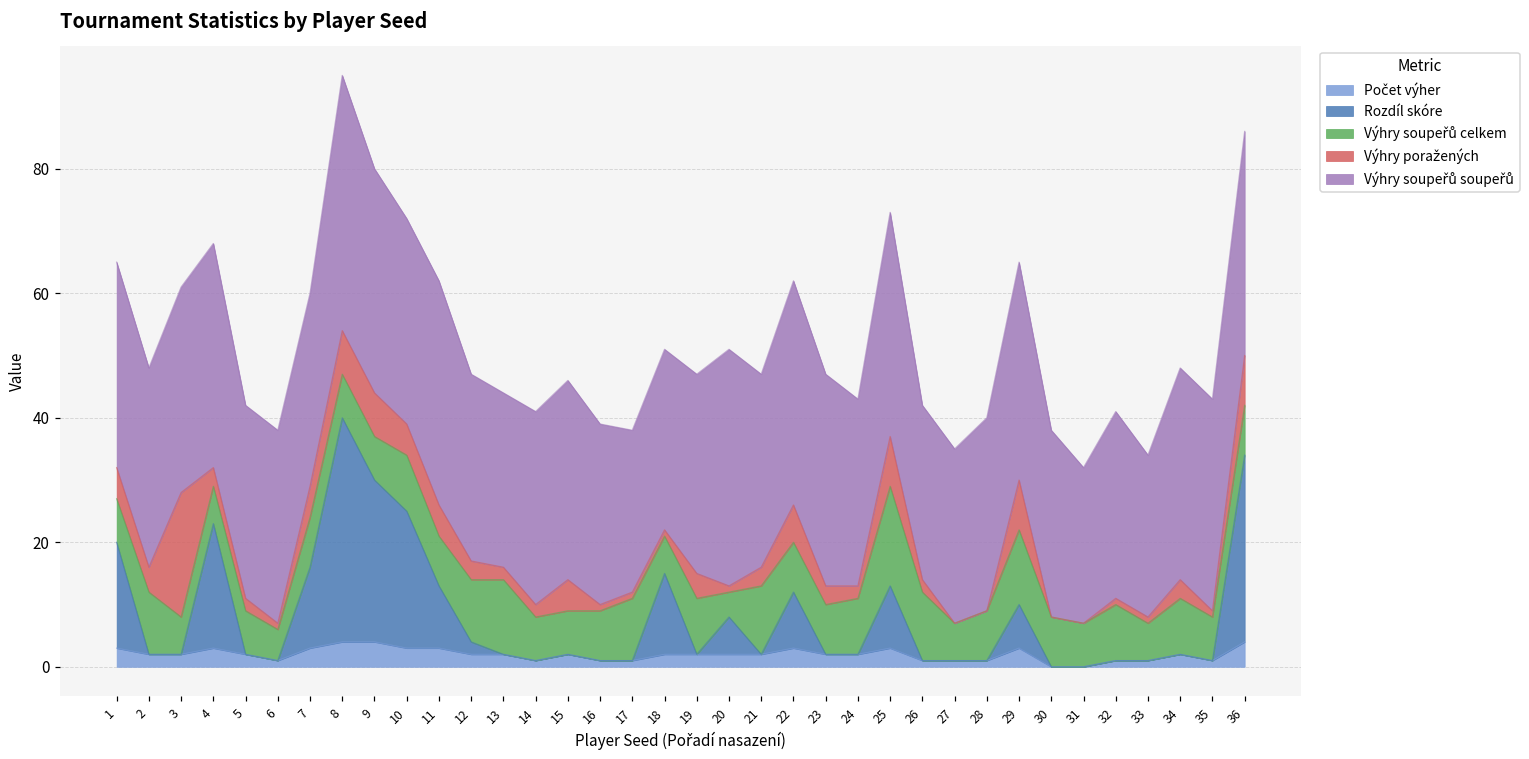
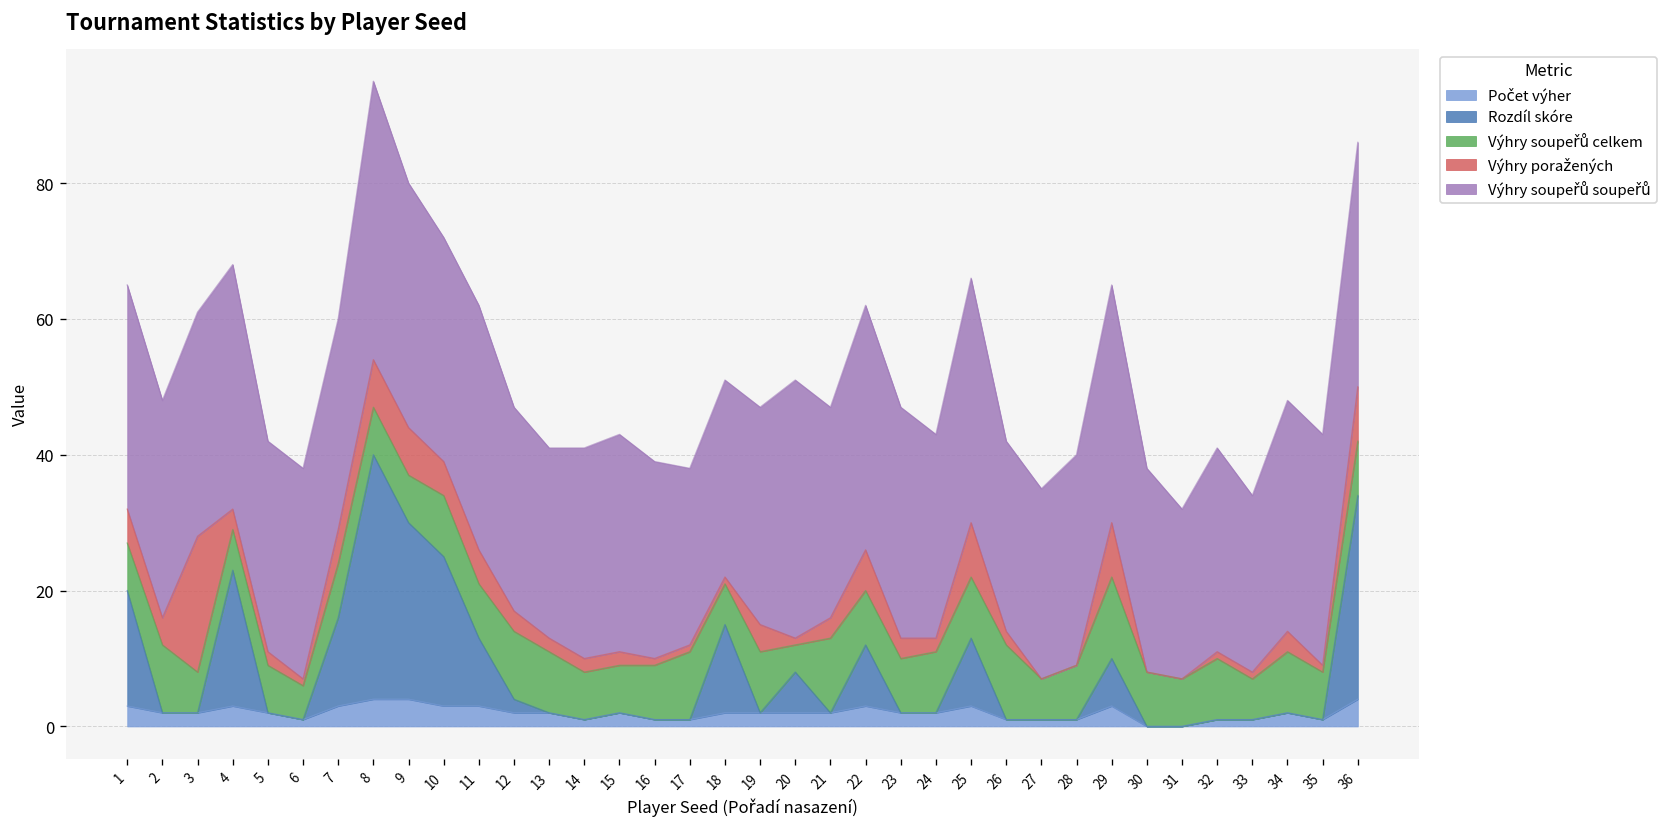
  {
    "Rozdíl skóre": {
      "1": 17,
      "4": 20,
      "7": 13,
      "8": 36,
      "9": 26,
      "10": 22,
      "11": 10,
      "12": 2,
      "18": 13,
      "20": 6,
      "22": 9,
      "25": 10,
      "29": 7,
      "36": 30
    },
    "Výhry soupeřů celkem": {
      "1": 7,
      "2": 10,
      "3": 6,
      "4": 6,
      "5": 7,
      "6": 5,
      "7": 8,
      "8": 7,
      "9": 7,
      "10": 9,
      "11": 8,
      "12": 10,
-     "13": 12,
+     "13": 9,
      "14": 7,
      "15": 7,
      "16": 8,
      "17": 10,
      "18": 6,
      "19": 9,
      "20": 4,
      "21": 11,
      "22": 8,
      "23": 8,
      "24": 9,
-     "25": 16,
+     "25": 9,
      "26": 11,
      "29": 12,
      "32": 9,
      "33": 6,
      "34": 9,
      "35": 7,
      "36": 8
    },
    "Výhry poražených": {
      "1": 5,
      "2": 4,
      "3": 20,
      "4": 3,
      "5": 2,
      "6": 1,
      "7": 5,
      "8": 7,
      "9": 7,
      "10": 5,
      "11": 5,
      "12": 3,
      "13": 2,
      "14": 2,
-     "15": 5,
+     "15": 2,
      "16": 1,
      "17": 1,
      "18": 1,
      "19": 4,
      "20": 1,
      "21": 3,
      "22": 6,
      "23": 3,
      "24": 2,
      "25": 8,
      "26": 2,
      "29": 8,
      "32": 1,
      "33": 1,
      "34": 3,
      "35": 1,
      "36": 8
    }
  }
